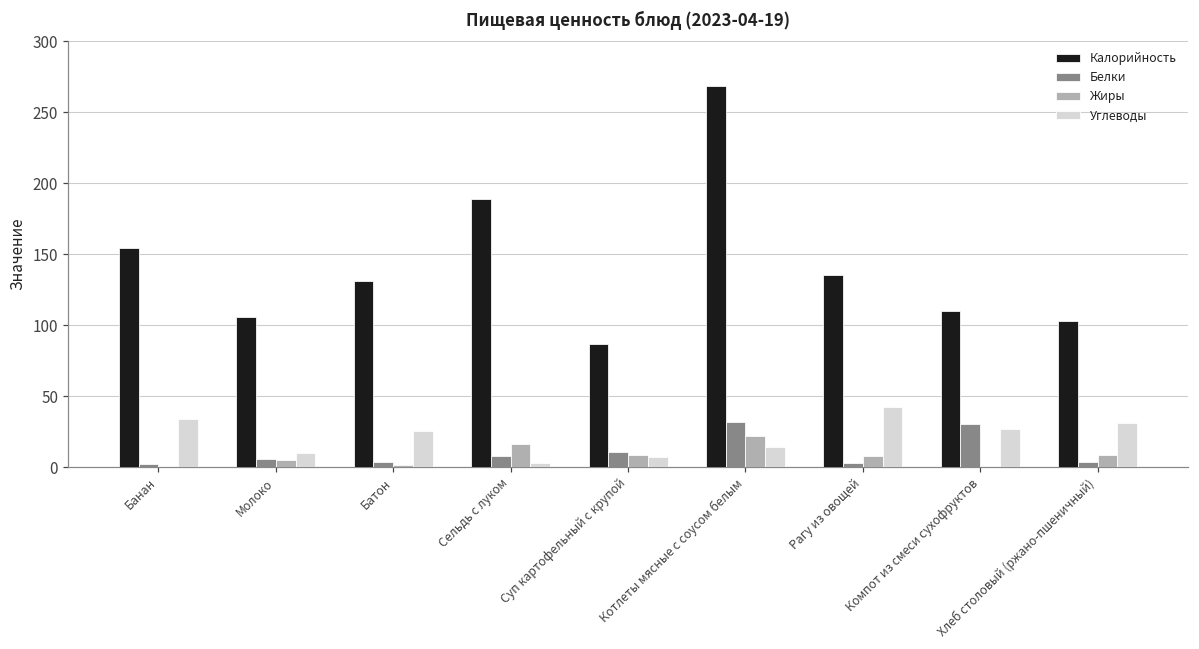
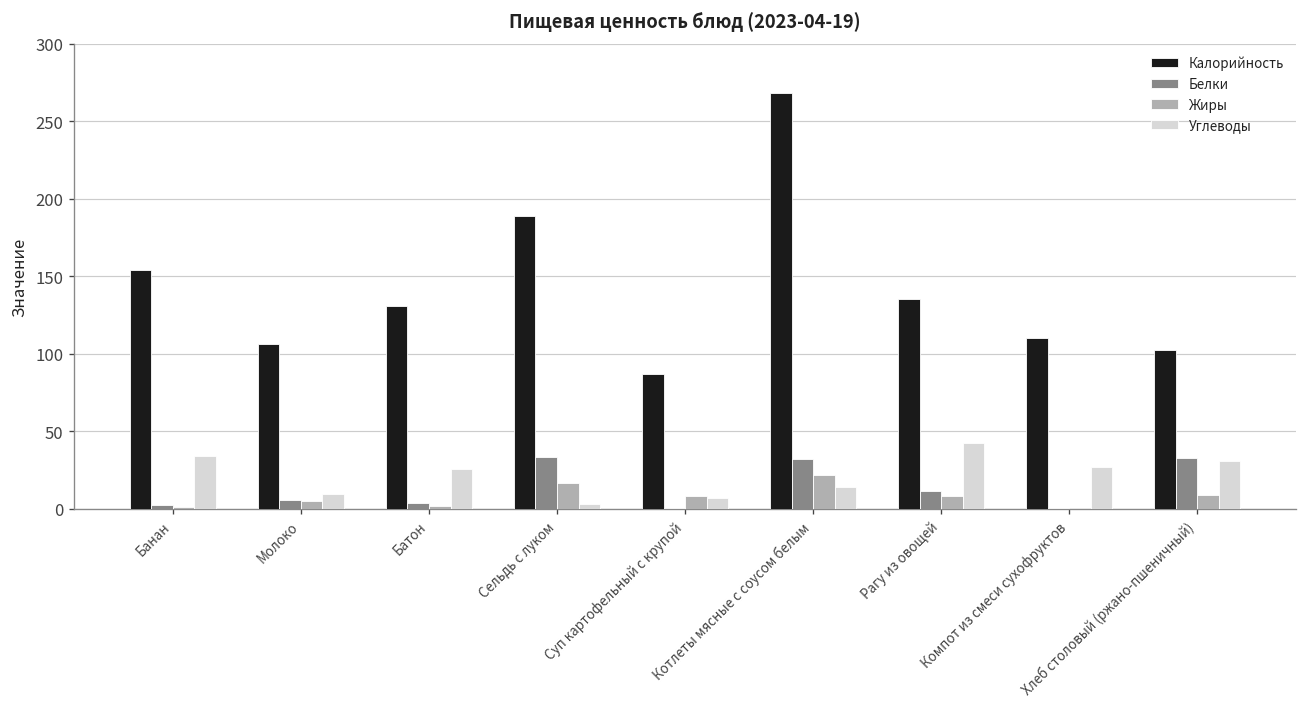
  {
    "Калорийность": {
      "Банан": 154,
      "Молоко": 106,
      "Батон": 131,
      "Сельдь с луком": 189,
      "Суп картофельный с крупой": 87,
      "Котлеты мясные с соусом белым": 268,
      "Рагу из овощей": 135,
      "Компот из смеси сухофруктов": 110,
      "Хлеб столовый (ржано-пшеничный)": 103
    },
    "Белки": {
      "Банан": 2,
      "Молоко": 6,
      "Батон": 4,
-     "Сельдь с луком": 8,
-     "Суп картофельный с крупой": 11,
+     "Сельдь с луком": 33,
+     "Суп картофельный с крупой": 0,
      "Котлеты мясные с соусом белым": 32,
-     "Рагу из овощей": 3,
-     "Компот из смеси сухофруктов": 31,
-     "Хлеб столовый (ржано-пшеничный)": 3
+     "Рагу из овощей": 11,
+     "Компот из смеси сухофруктов": 1,
+     "Хлеб столовый (ржано-пшеничный)": 33
    },
    "Жиры": {
      "Молоко": 5,
      "Сельдь с луком": 16,
      "Суп картофельный с крупой": 8,
      "Котлеты мясные с соусом белым": 22,
      "Рагу из овощей": 8,
      "Компот из смеси сухофруктов": 0,
      "Хлеб столовый (ржано-пшеничный)": 9
    },
    "Углеводы": {
      "Банан": 34,
      "Молоко": 10,
      "Батон": 26,
      "Сельдь с луком": 3,
      "Суп картофельный с крупой": 7,
      "Котлеты мясные с соусом белым": 14,
      "Рагу из овощей": 42,
      "Компот из смеси сухофруктов": 27,
      "Хлеб столовый (ржано-пшеничный)": 31
    }
  }
